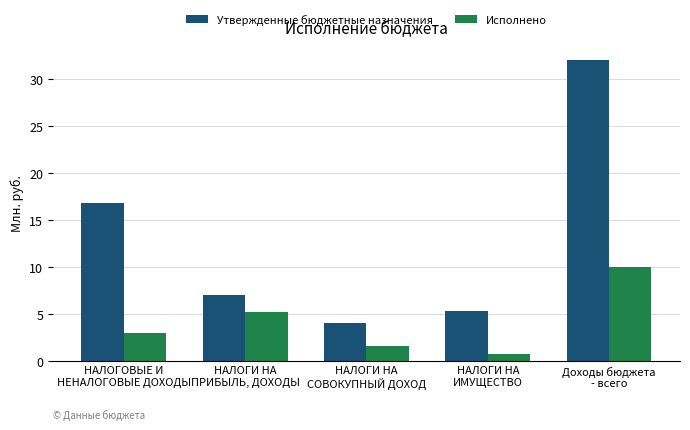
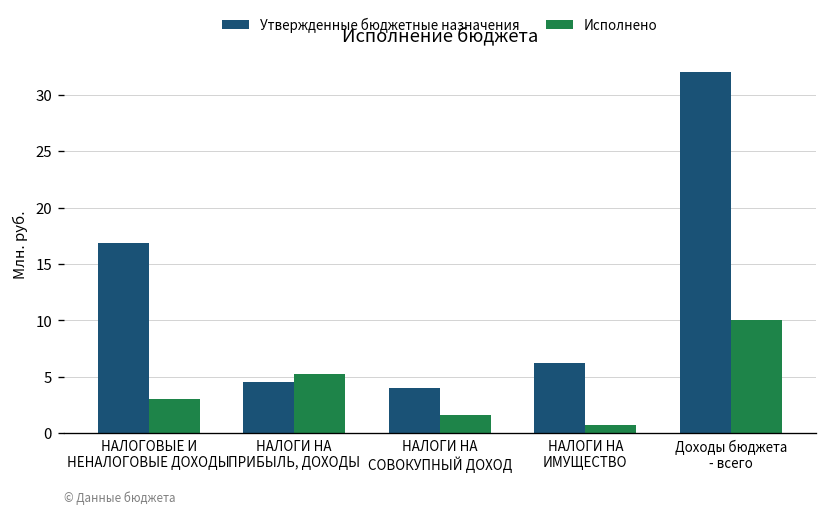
  {
    "Утвержденные бюджетные назначения": {
      "НАЛОГОВЫЕ И НЕНАЛОГОВЫЕ ДОХОДЫ": 17,
-     "НАЛОГИ НА ПРИБЫЛЬ, ДОХОДЫ": 7,
+     "НАЛОГИ НА ПРИБЫЛЬ, ДОХОДЫ": 5,
      "НАЛОГИ НА СОВОКУПНЫЙ ДОХОД": 4,
-     "НАЛОГИ НА ИМУЩЕСТВО": 5,
+     "НАЛОГИ НА ИМУЩЕСТВО": 6,
      "Доходы бюджета - всего": 32
    },
    "Исполнено": {
      "НАЛОГОВЫЕ И НЕНАЛОГОВЫЕ ДОХОДЫ": 3,
      "НАЛОГИ НА ПРИБЫЛЬ, ДОХОДЫ": 5,
      "НАЛОГИ НА СОВОКУПНЫЙ ДОХОД": 2,
      "НАЛОГИ НА ИМУЩЕСТВО": 1,
      "Доходы бюджета - всего": 10
    }
  }
